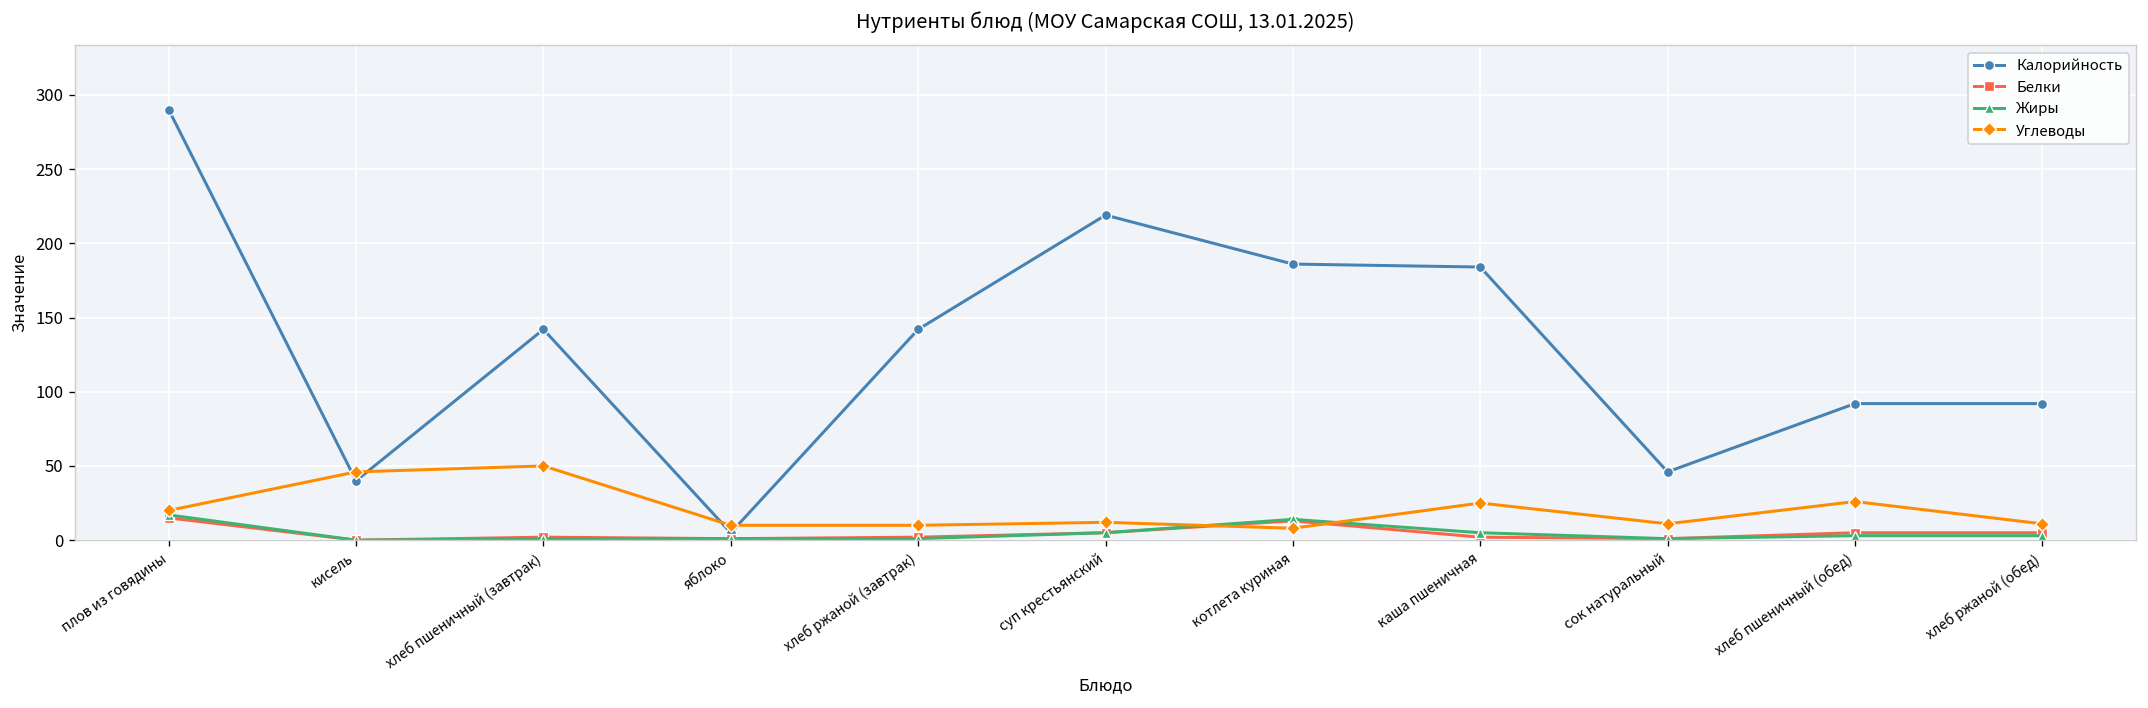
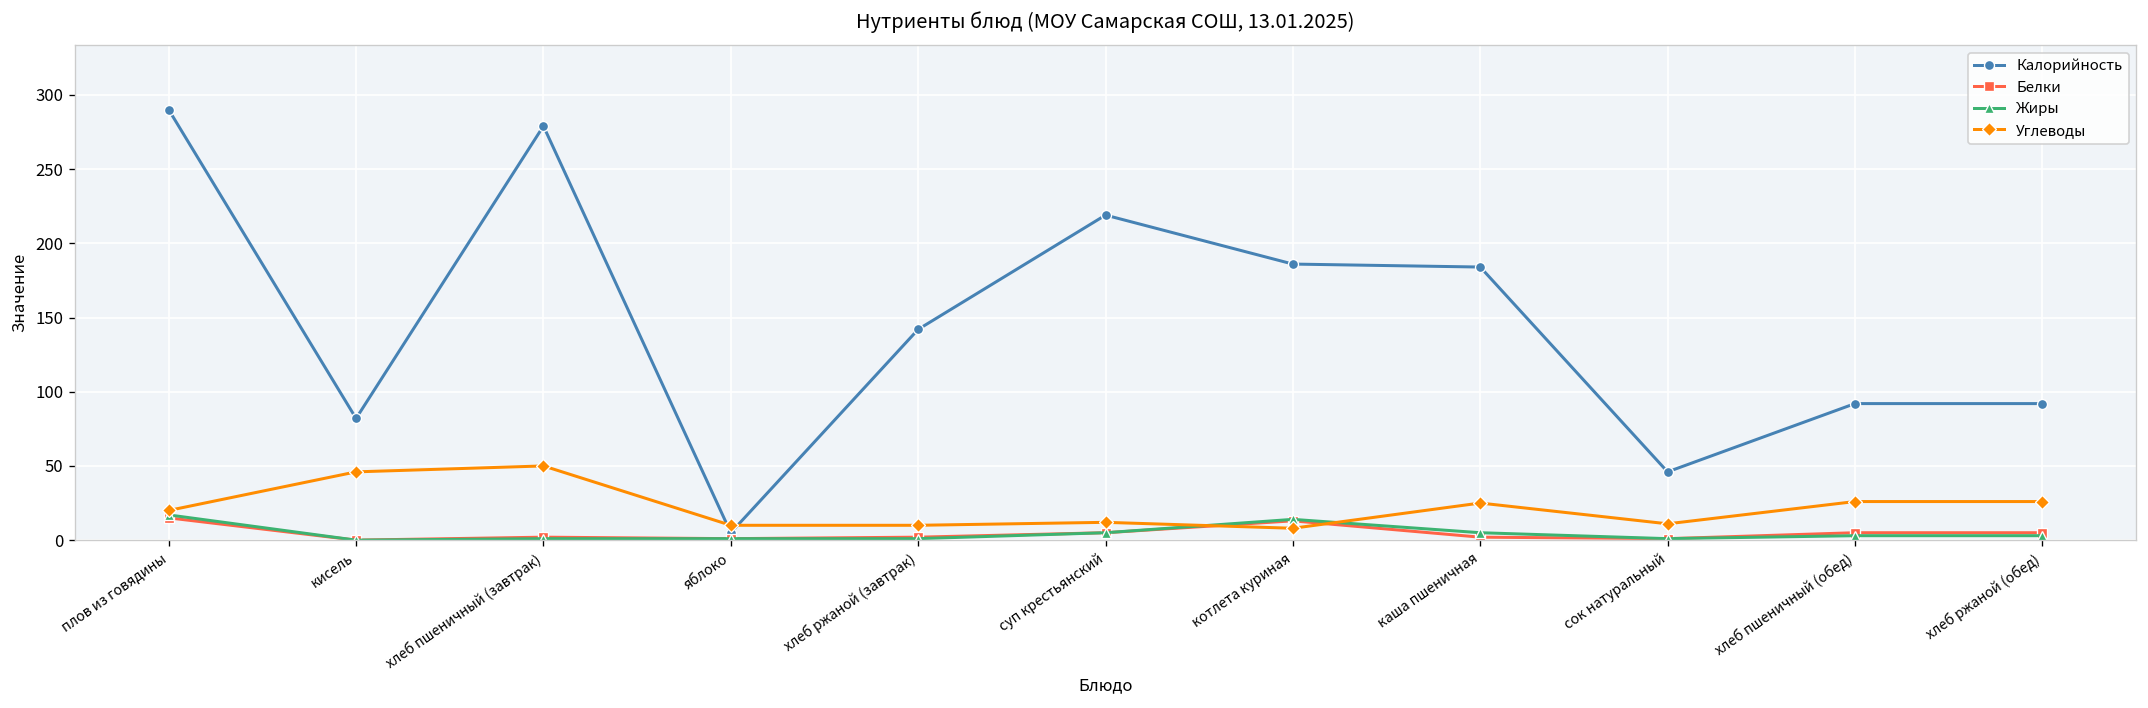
  {
    "Калорийность": {
      "плов из говядины": 290,
-     "кисель": 40,
-     "хлеб пшеничный (завтрак)": 142,
+     "кисель": 82,
+     "хлеб пшеничный (завтрак)": 279,
      "яблоко": 5,
      "хлеб ржаной (завтрак)": 142,
      "суп крестьянский": 219,
      "котлета куриная": 186,
      "каша пшеничная": 184,
      "сок натуральный": 46,
      "хлеб пшеничный (обед)": 92,
      "хлеб ржаной (обед)": 92
    },
    "Белки": {
      "каша пшеничная": 2
    },
    "Жиры": {
      "каша пшеничная": 5
    },
    "Углеводы": {
      "плов из говядины": 20,
      "кисель": 46,
      "хлеб пшеничный (завтрак)": 50,
      "яблоко": 10,
      "хлеб ржаной (завтрак)": 10,
      "суп крестьянский": 12,
      "котлета куриная": 8,
      "каша пшеничная": 25,
      "сок натуральный": 11,
      "хлеб пшеничный (обед)": 26,
-     "хлеб ржаной (обед)": 11
+     "хлеб ржаной (обед)": 26
    }
  }
